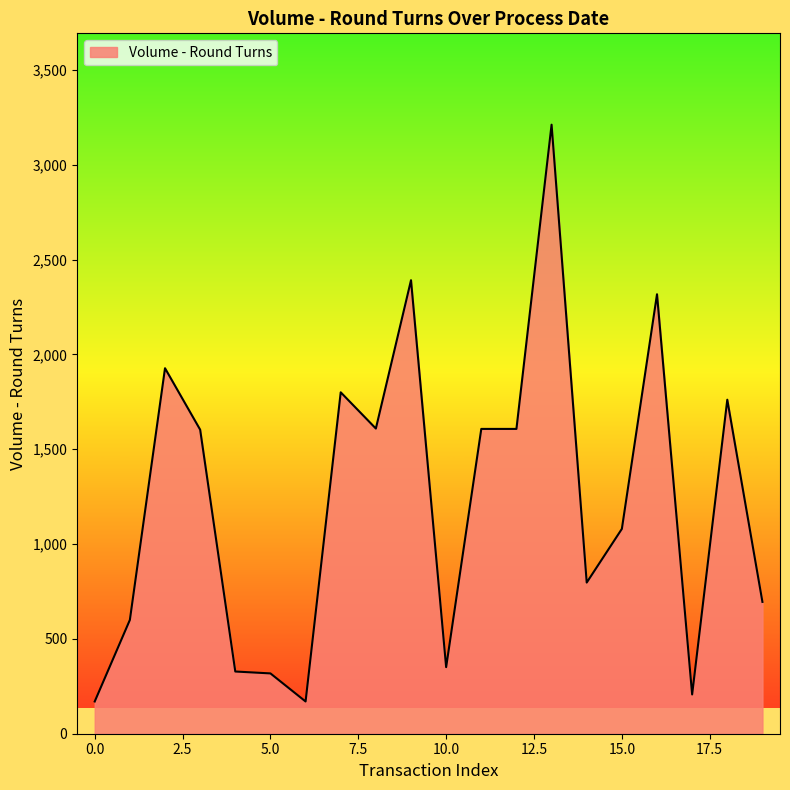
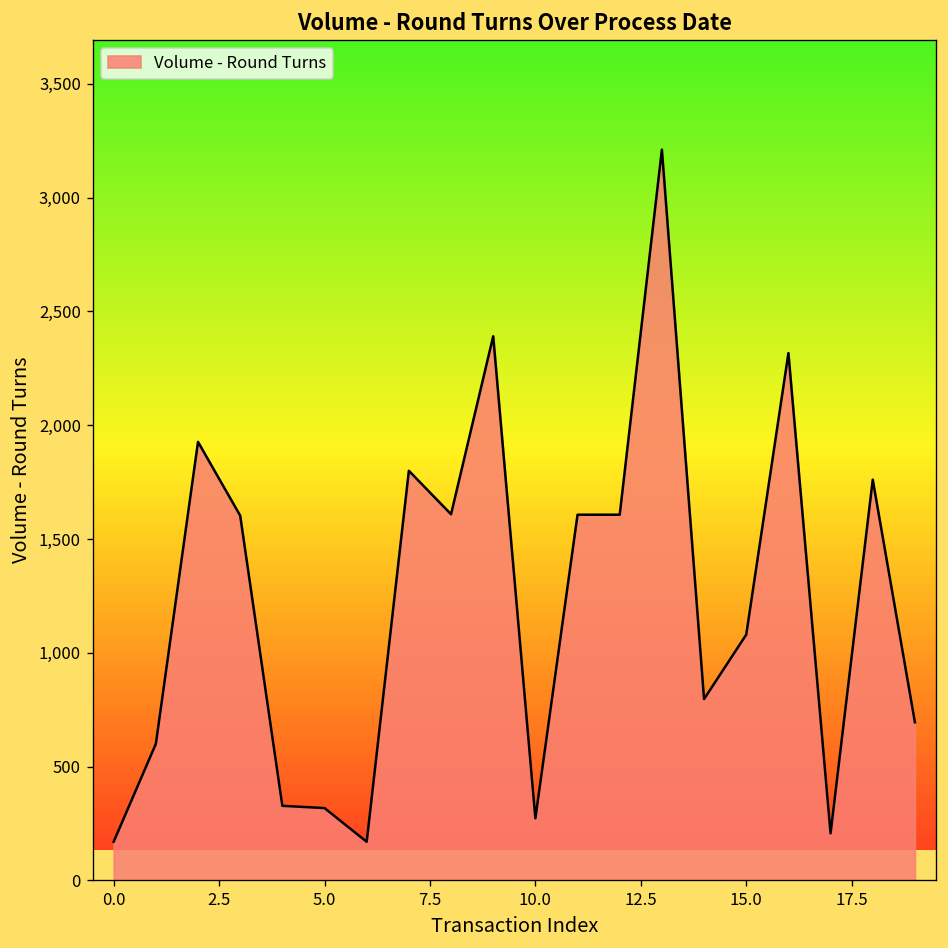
  {
    "0.0": "170",
    "5.0": "320",
-   "10.0": "350",
+   "10.0": "270",
    "15.0": "1,080"
  }
